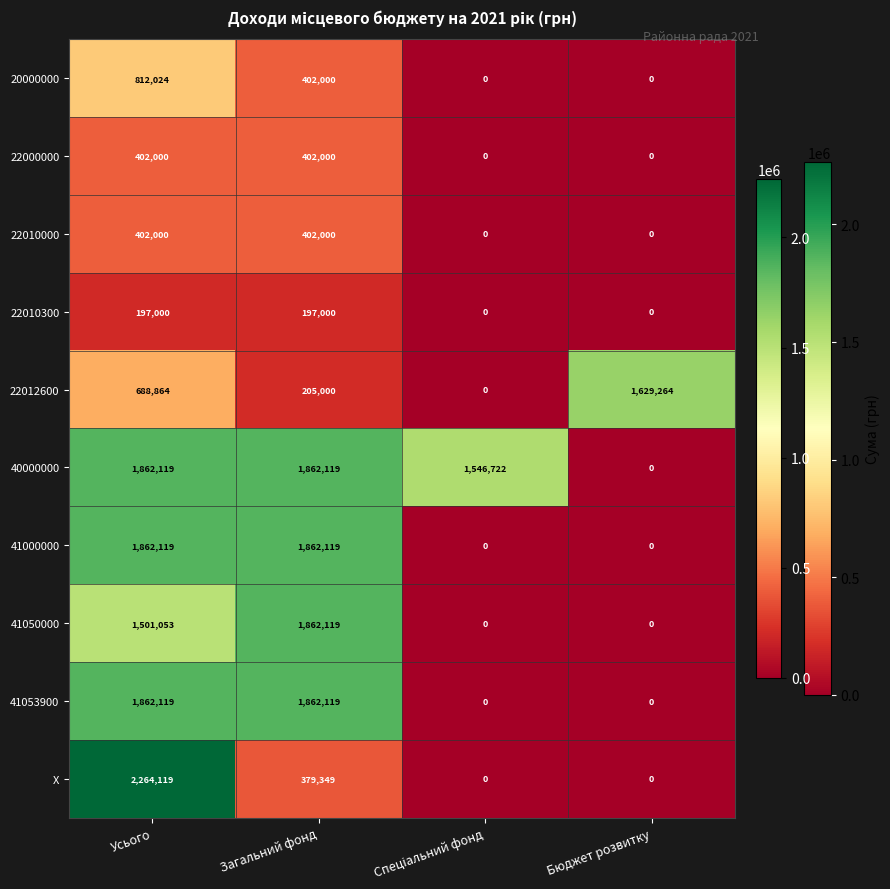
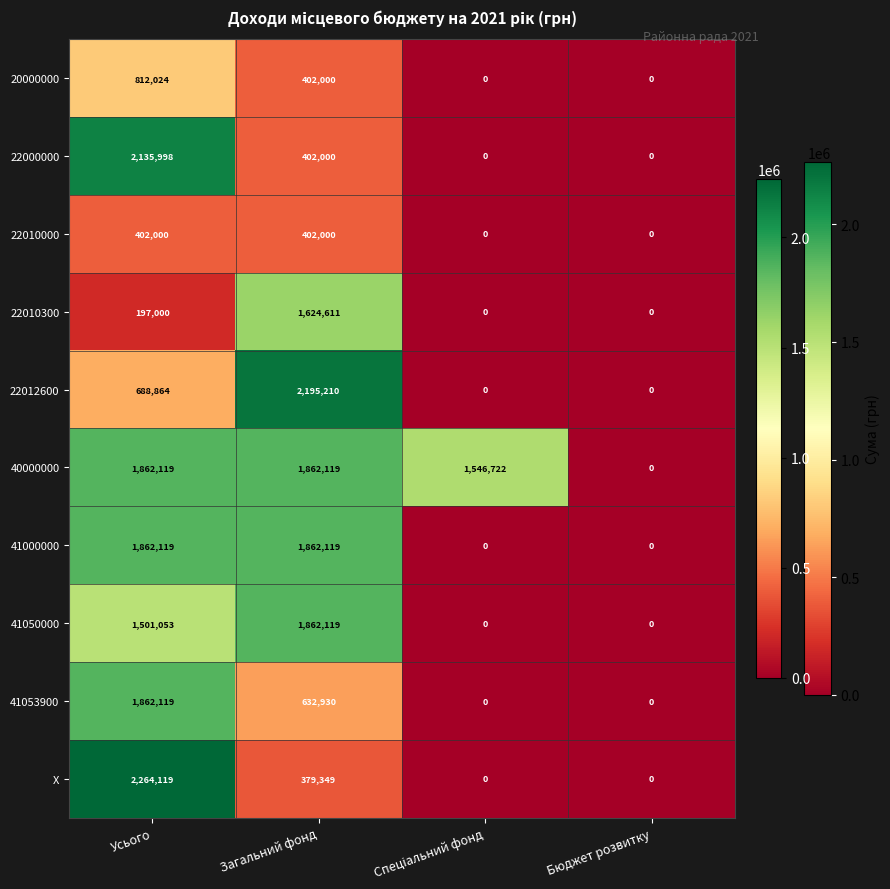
  {
    "20000000": {
      "Усього": "812,024",
      "Загальний фонд": "402,000",
      "Спеціальний фонд": "0",
      "Бюджет розвитку": "0"
    },
    "22000000": {
-     "Усього": "402,000",
+     "Усього": "2,135,998",
      "Загальний фонд": "402,000",
      "Спеціальний фонд": "0",
      "Бюджет розвитку": "0"
    },
    "22010000": {
      "Усього": "402,000",
      "Загальний фонд": "402,000",
      "Спеціальний фонд": "0",
      "Бюджет розвитку": "0"
    },
    "22010300": {
      "Усього": "197,000",
-     "Загальний фонд": "197,000",
+     "Загальний фонд": "1,624,611",
      "Спеціальний фонд": "0",
      "Бюджет розвитку": "0"
    },
    "22012600": {
      "Усього": "688,864",
-     "Загальний фонд": "205,000",
+     "Загальний фонд": "2,195,210",
      "Спеціальний фонд": "0",
-     "Бюджет розвитку": "1,629,264"
+     "Бюджет розвитку": "0"
    },
    "40000000": {
      "Усього": "1,862,119",
      "Загальний фонд": "1,862,119",
      "Спеціальний фонд": "1,546,722",
      "Бюджет розвитку": "0"
    },
    "41000000": {
      "Усього": "1,862,119",
      "Загальний фонд": "1,862,119",
      "Спеціальний фонд": "0",
      "Бюджет розвитку": "0"
    },
    "41050000": {
      "Усього": "1,501,053",
      "Загальний фонд": "1,862,119",
      "Спеціальний фонд": "0",
      "Бюджет розвитку": "0"
    },
    "41053900": {
      "Усього": "1,862,119",
-     "Загальний фонд": "1,862,119",
+     "Загальний фонд": "632,930",
      "Спеціальний фонд": "0",
      "Бюджет розвитку": "0"
    },
    "X": {
      "Усього": "2,264,119",
      "Загальний фонд": "379,349",
      "Спеціальний фонд": "0",
      "Бюджет розвитку": "0"
    }
  }
